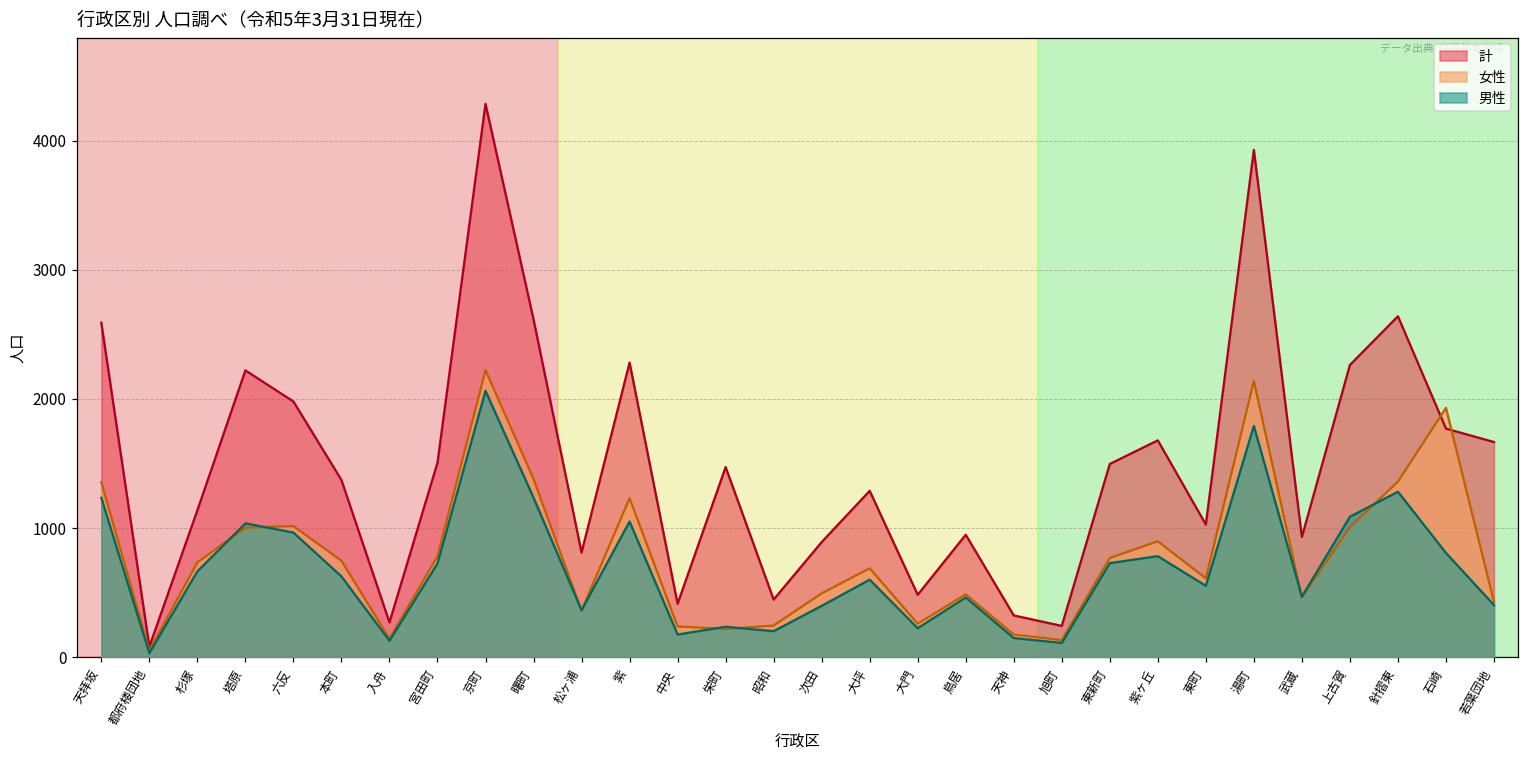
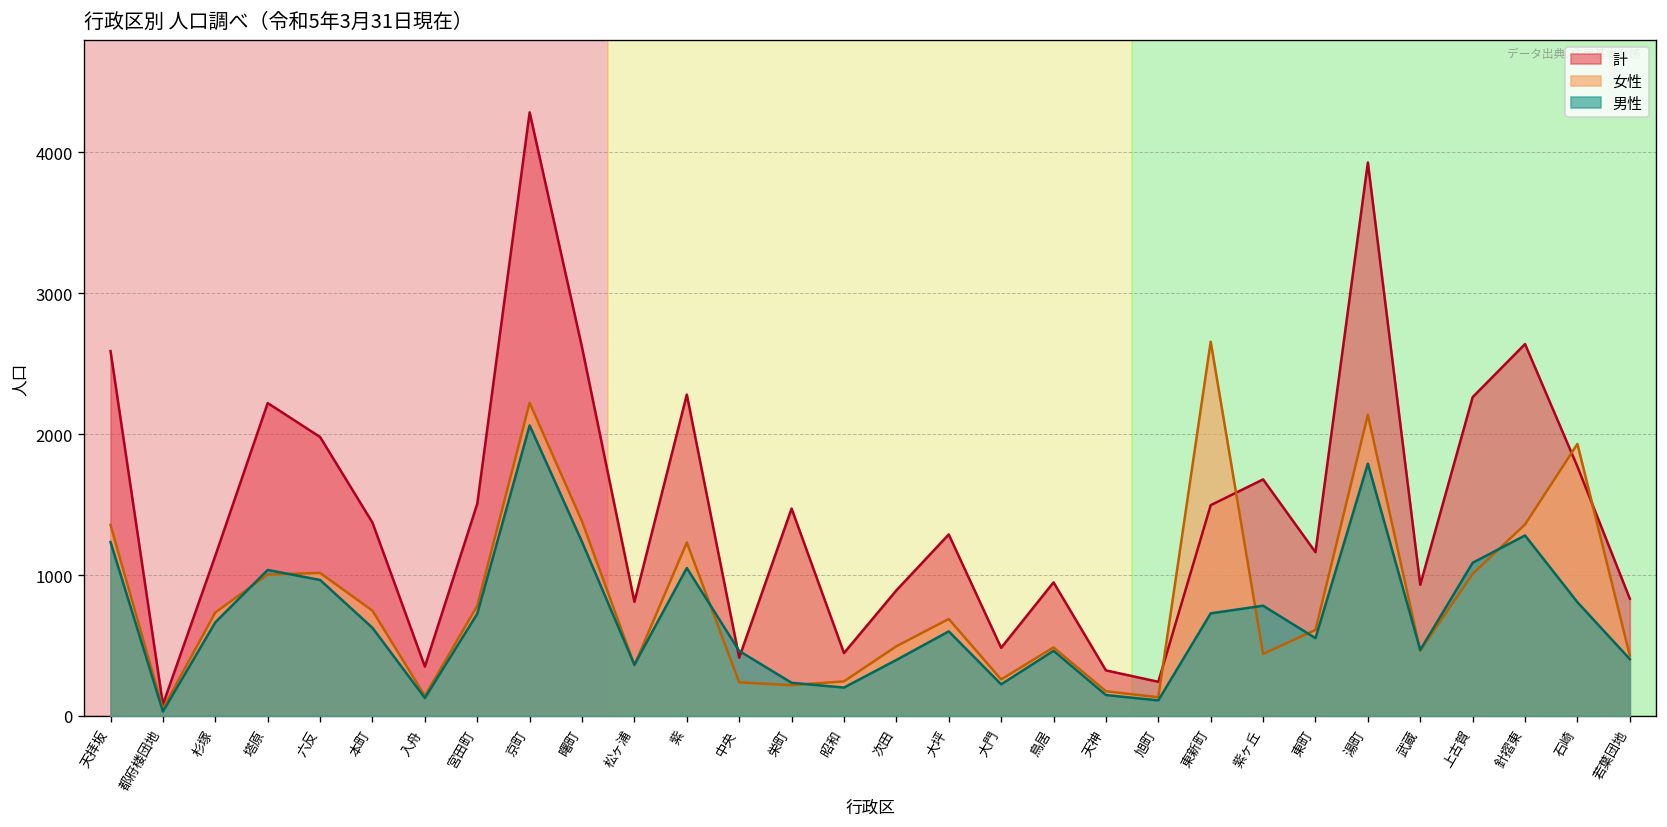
  {
    "計": {
      "天拝坂": 2590,
      "都府楼団地": 80,
      "杉塚": 1140,
      "塔原": 2220,
      "六反": 1980,
      "本町": 1370,
-     "入舟": 270,
+     "入舟": 350,
      "宮田町": 1510,
      "京町": 4290,
      "曙町": 2620,
      "松ヶ浦": 810,
      "紫": 2280,
      "中央": 410,
      "栄町": 1470,
      "昭和": 450,
      "次田": 890,
      "大坪": 1290,
      "大門": 480,
      "鳥居": 950,
      "天神": 320,
      "旭町": 240,
      "東新町": 1500,
      "紫ヶ丘": 1680,
-     "東町": 1030,
+     "東町": 1160,
      "湯町": 3930,
      "武蔵": 930,
      "上古賀": 2260,
      "針摺東": 2640,
      "石崎": 1770,
-     "若葉団地": 1670
+     "若葉団地": 830
    },
    "女性": {
      "天拝坂": 1360,
      "杉塚": 730,
      "塔原": 1000,
      "六反": 1020,
      "本町": 750,
      "宮田町": 780,
      "京町": 2220,
      "曙町": 1380,
      "紫": 1230,
      "中央": 240,
      "昭和": 250,
      "次田": 490,
      "大坪": 690,
      "大門": 260,
      "鳥居": 490,
      "天神": 180,
      "旭町": 130,
-     "東新町": 770,
-     "紫ヶ丘": 900,
+     "東新町": 2660,
+     "紫ヶ丘": 440,
      "東町": 610,
      "湯町": 2140,
      "上古賀": 1010,
      "針摺東": 1360,
      "石崎": 1930,
      "若葉団地": 430
    },
    "男性": {
      "天拝坂": 1230,
      "杉塚": 660,
      "塔原": 1040,
      "六反": 970,
      "本町": 630,
      "宮田町": 730,
      "京町": 2060,
      "曙町": 1240,
      "紫": 1050,
-     "中央": 180,
+     "中央": 460,
      "昭和": 200,
      "次田": 400,
      "大坪": 600,
      "大門": 220,
      "鳥居": 460,
      "天神": 150,
      "旭町": 110,
      "東新町": 730,
      "紫ヶ丘": 780,
      "東町": 550,
      "湯町": 1790,
      "上古賀": 1090,
      "針摺東": 1280,
      "石崎": 810,
      "若葉団地": 400
    }
  }
